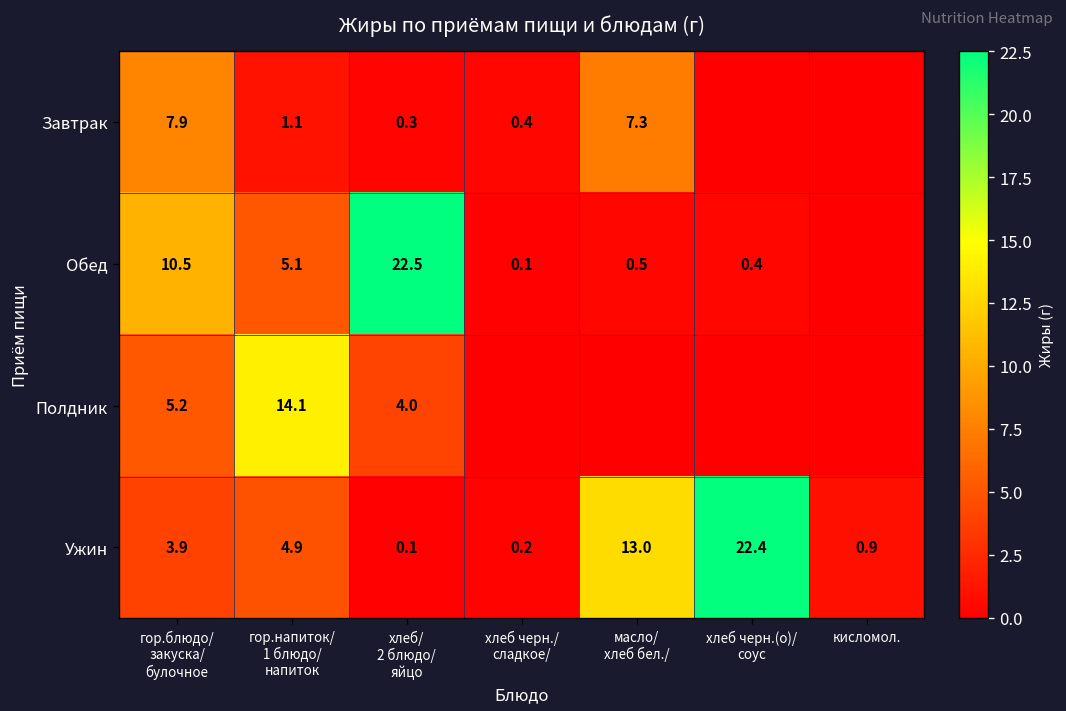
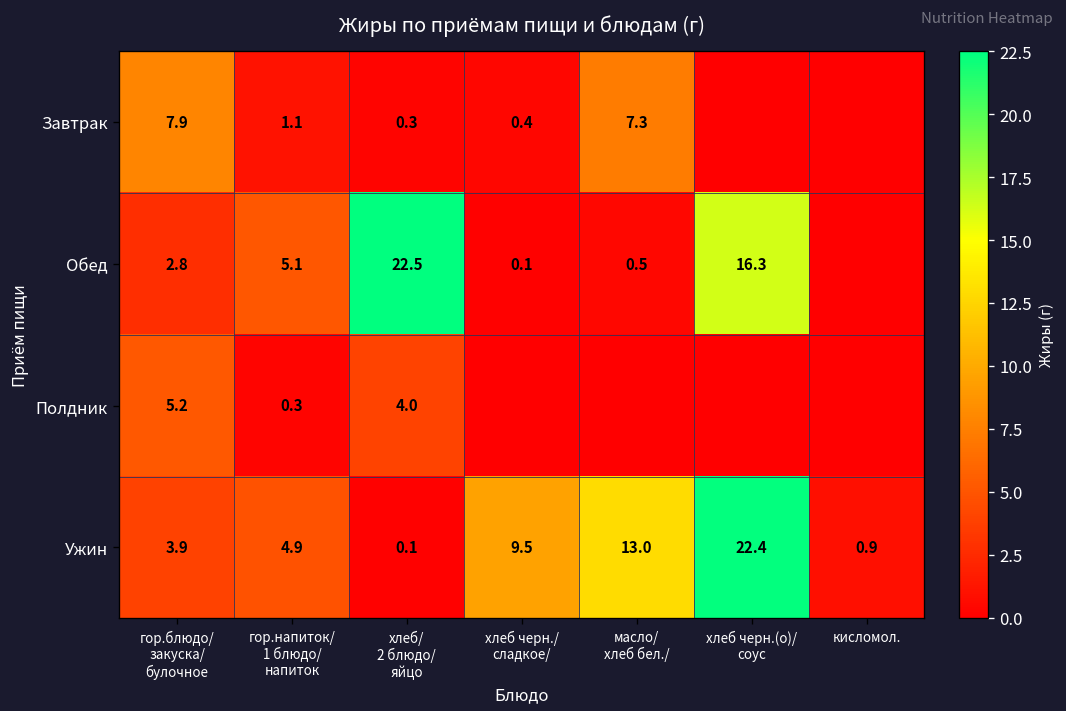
  {
    "Завтрак": {
      "гор.блюдо/ закуска/ булочное": 7.9,
      "гор.напиток/ 1 блюдо/ напиток": 1.1,
      "хлеб/ 2 блюдо/ яйцо": 0.3,
      "хлеб черн./ сладкое/": 0.4,
      "масло/ хлеб бел./": 7.3
    },
    "Обед": {
-     "гор.блюдо/ закуска/ булочное": 10.5,
+     "гор.блюдо/ закуска/ булочное": 2.8,
      "гор.напиток/ 1 блюдо/ напиток": 5.1,
      "хлеб/ 2 блюдо/ яйцо": 22.5,
      "хлеб черн./ сладкое/": 0.1,
      "масло/ хлеб бел./": 0.5,
-     "хлеб черн.(о)/ соус": 0.4
+     "хлеб черн.(о)/ соус": 16.3
    },
    "Полдник": {
      "гор.блюдо/ закуска/ булочное": 5.2,
-     "гор.напиток/ 1 блюдо/ напиток": 14.1,
+     "гор.напиток/ 1 блюдо/ напиток": 0.3,
      "хлеб/ 2 блюдо/ яйцо": 4.0
    },
    "Ужин": {
      "гор.блюдо/ закуска/ булочное": 3.9,
      "гор.напиток/ 1 блюдо/ напиток": 4.9,
      "хлеб/ 2 блюдо/ яйцо": 0.1,
-     "хлеб черн./ сладкое/": 0.2,
+     "хлеб черн./ сладкое/": 9.5,
      "масло/ хлеб бел./": 13.0,
      "хлеб черн.(о)/ соус": 22.4,
      "кисломол.": 0.9
    }
  }
